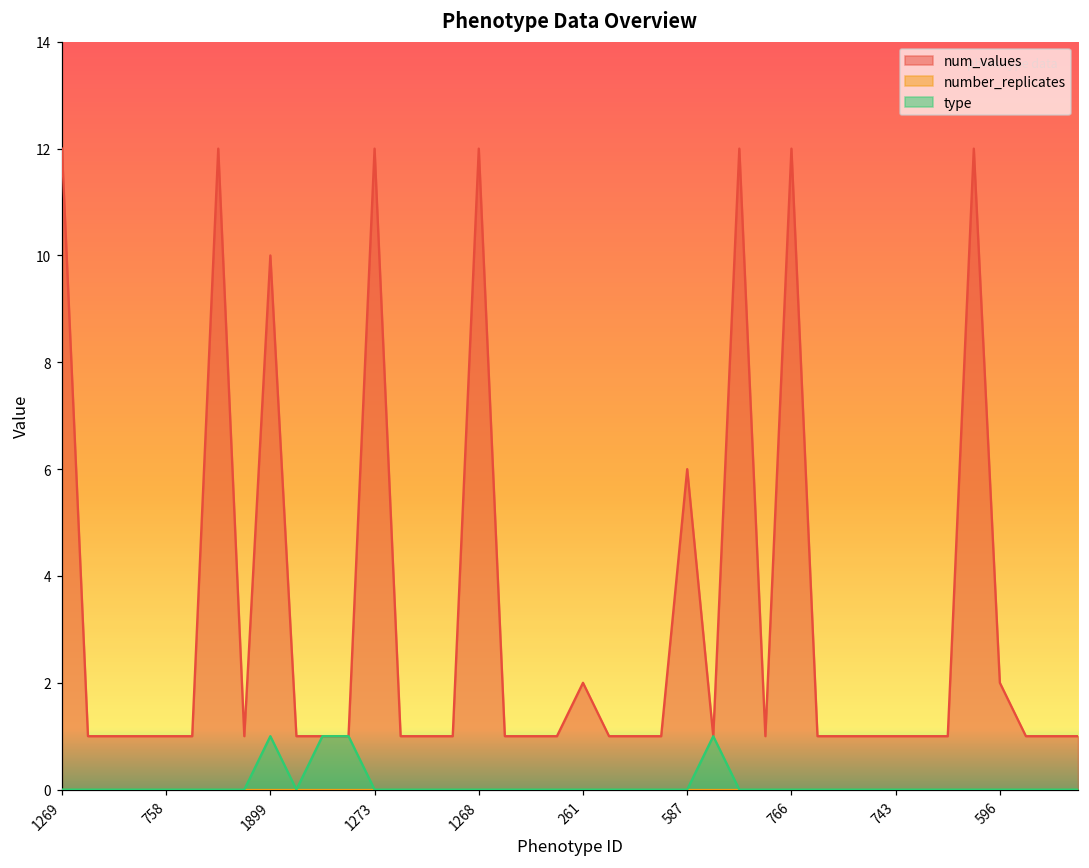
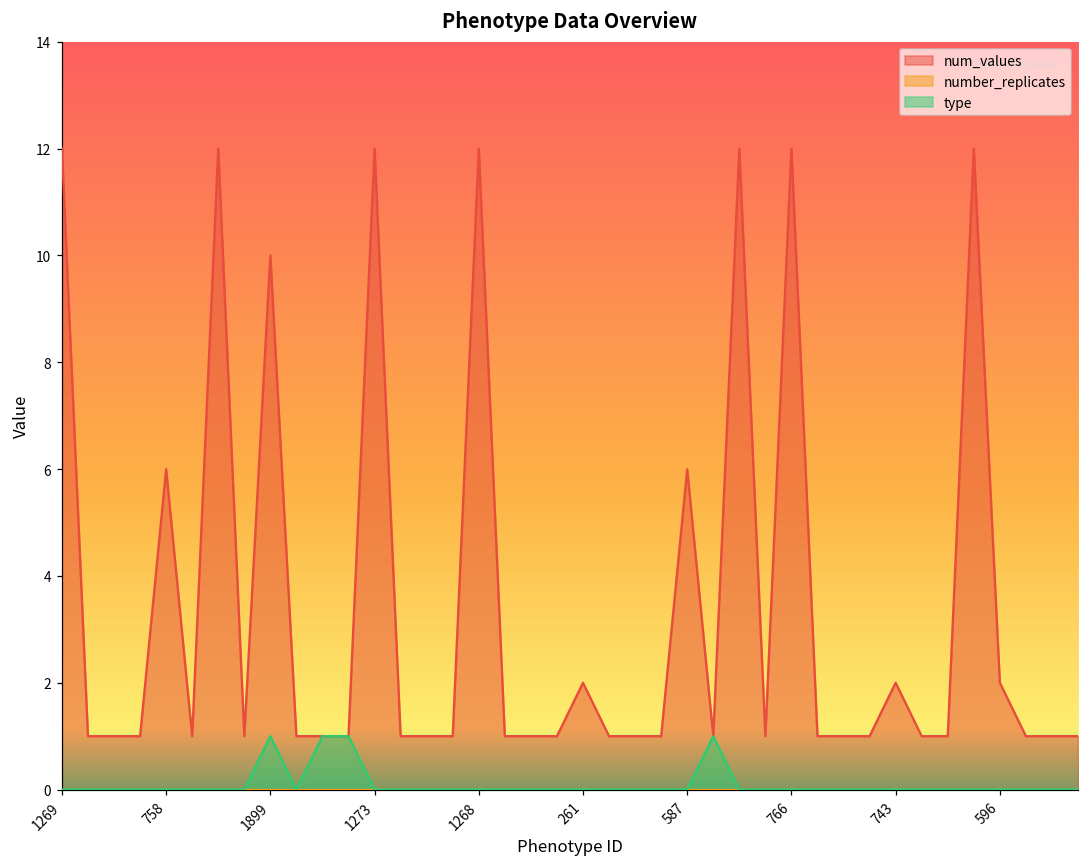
  {
    "num_values": {
      "1269": 12,
-     "758": 1,
+     "758": 6,
      "1899": 10,
      "1273": 12,
      "1268": 12,
      "261": 2,
      "587": 6,
      "766": 12,
-     "743": 1,
+     "743": 2,
      "596": 2
    },
    "number_replicates": {
      "1899": 0
    },
    "type": {
      "1899": 1
    }
  }
